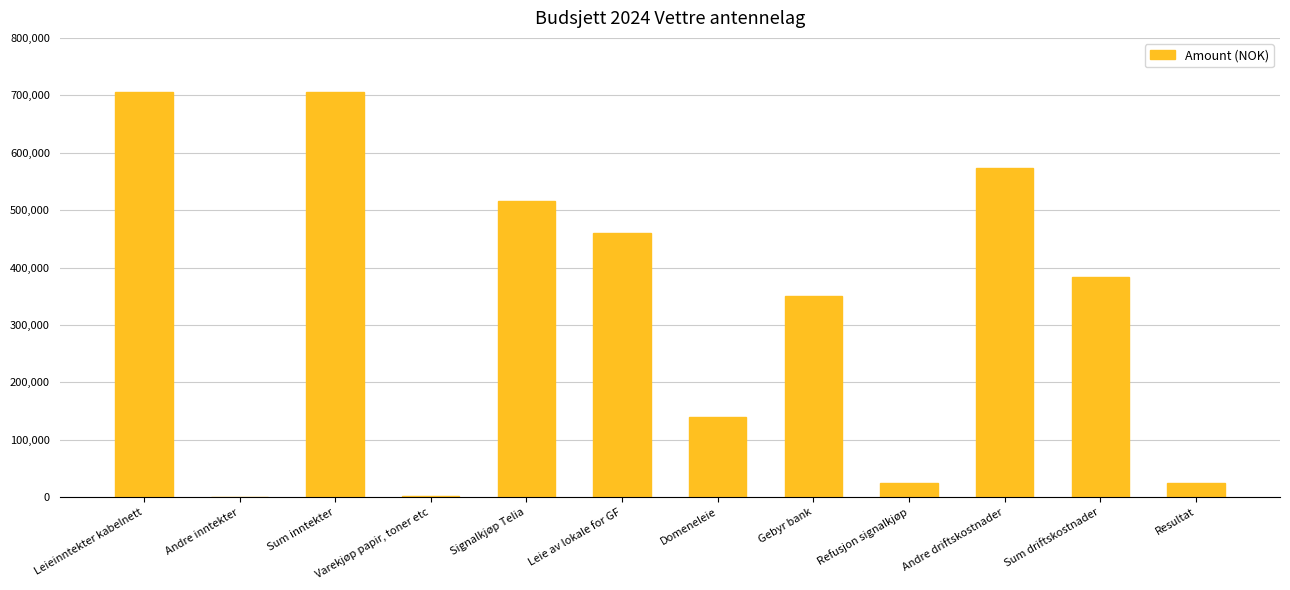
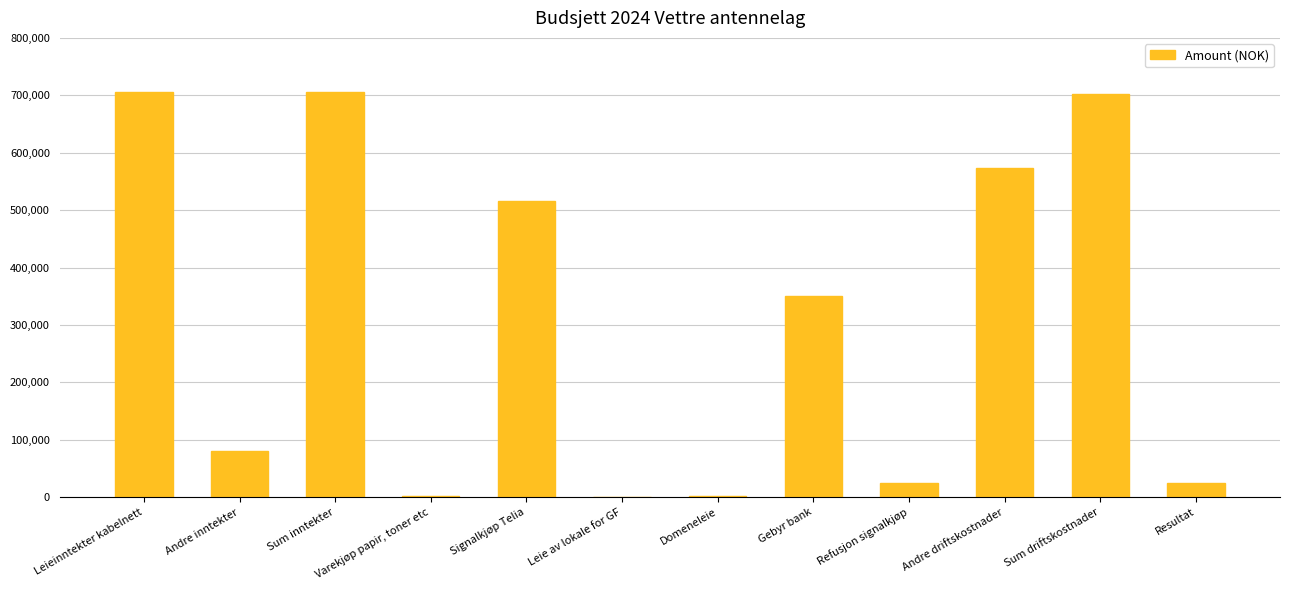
  {
    "Leieinntekter kabelnett": "710,000",
-   "Andre inntekter": "0",
+   "Andre inntekter": "80,000",
    "Sum inntekter": "710,000",
    "Signalkjøp Telia": "520,000",
-   "Leie av lokale for GF": "460,000",
-   "Domeneleie": "140,000",
+   "Leie av lokale for GF": "0",
+   "Domeneleie": "0",
    "Gebyr bank": "350,000",
    "Refusjon signalkjøp": "30,000",
    "Andre driftskostnader": "570,000",
-   "Sum driftskostnader": "380,000",
+   "Sum driftskostnader": "700,000",
    "Resultat": "30,000"
  }
